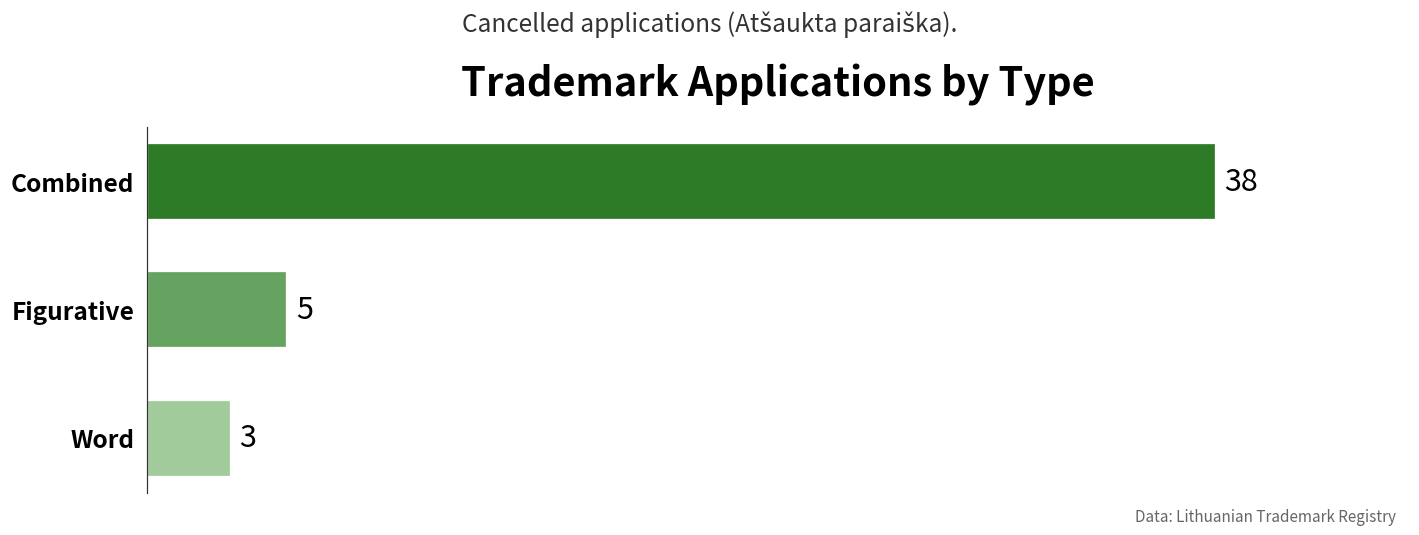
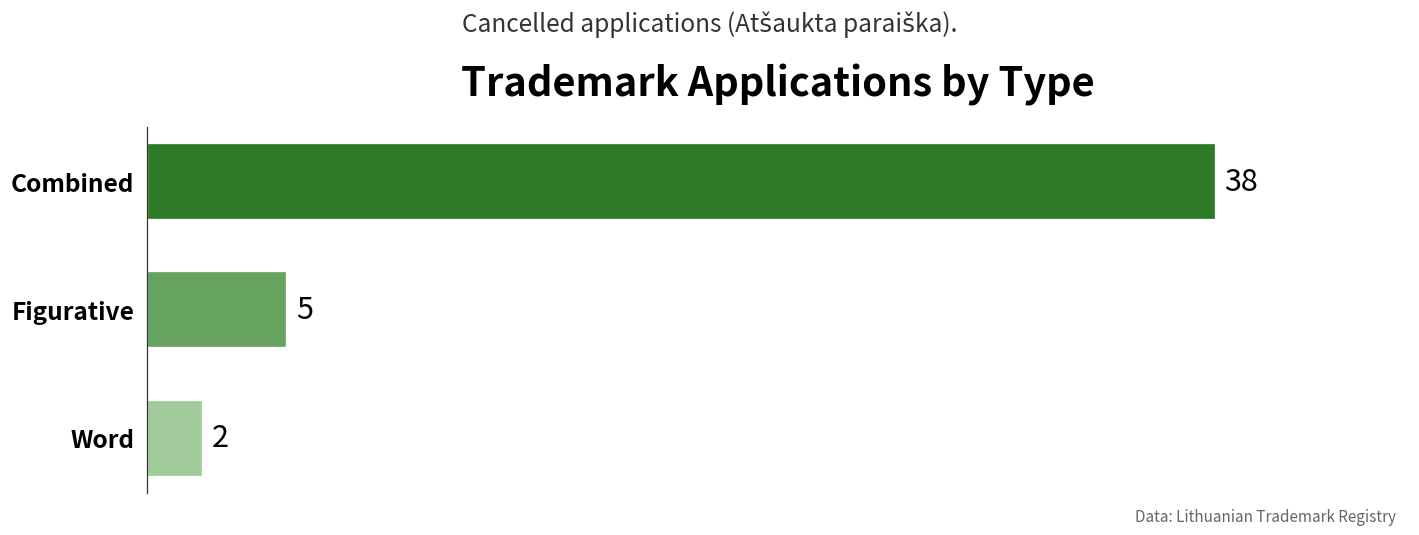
  {
    "Combined": 38,
    "Figurative": 5,
-   "Word": 3
+   "Word": 2
  }
